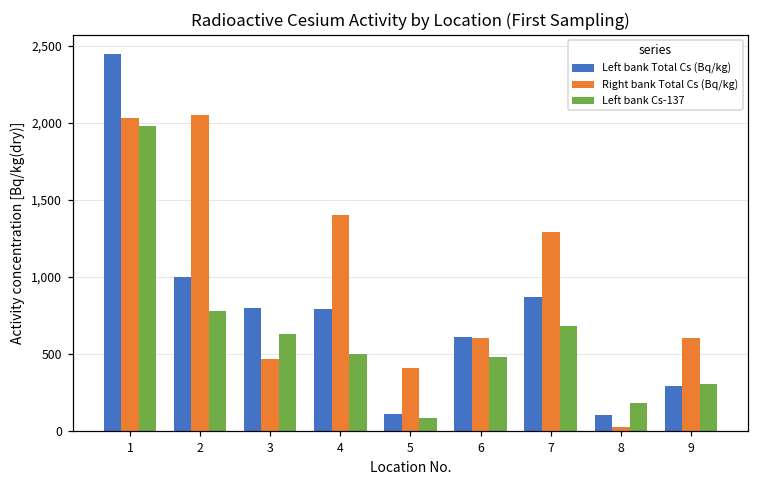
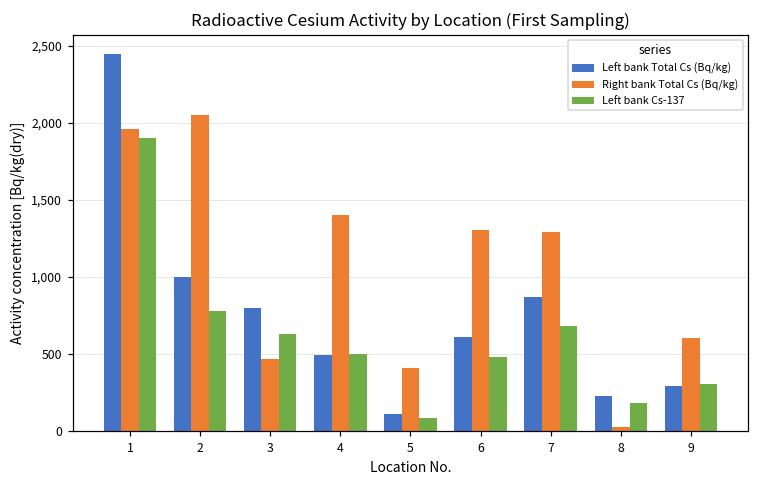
  {
    "Left bank Total Cs (Bq/kg)": {
      "1": "2,450",
      "2": "1,000",
      "3": "800",
-     "4": "790",
+     "4": "500",
      "5": "110",
      "6": "610",
      "7": "870",
-     "8": "110",
+     "8": "220",
      "9": "290"
    },
    "Right bank Total Cs (Bq/kg)": {
-     "1": "2,030",
+     "1": "1,960",
      "2": "2,050",
      "3": "470",
      "4": "1,400",
      "5": "410",
-     "6": "600",
+     "6": "1,300",
      "7": "1,290",
      "8": "20",
      "9": "600"
    },
    "Left bank Cs-137": {
-     "1": "1,980",
+     "1": "1,900",
      "2": "780",
      "3": "630",
      "4": "500",
      "5": "80",
      "6": "480",
      "7": "680",
      "8": "180",
      "9": "310"
    }
  }
